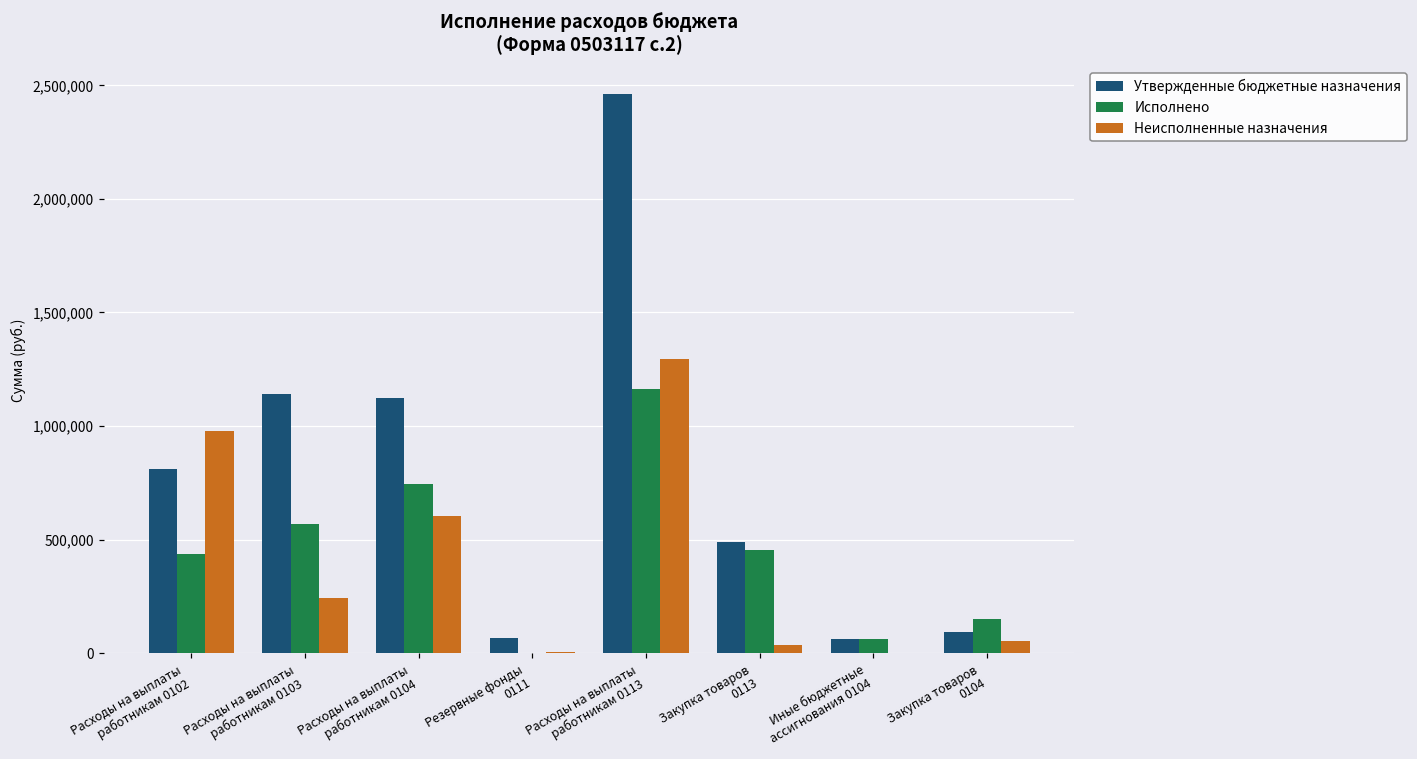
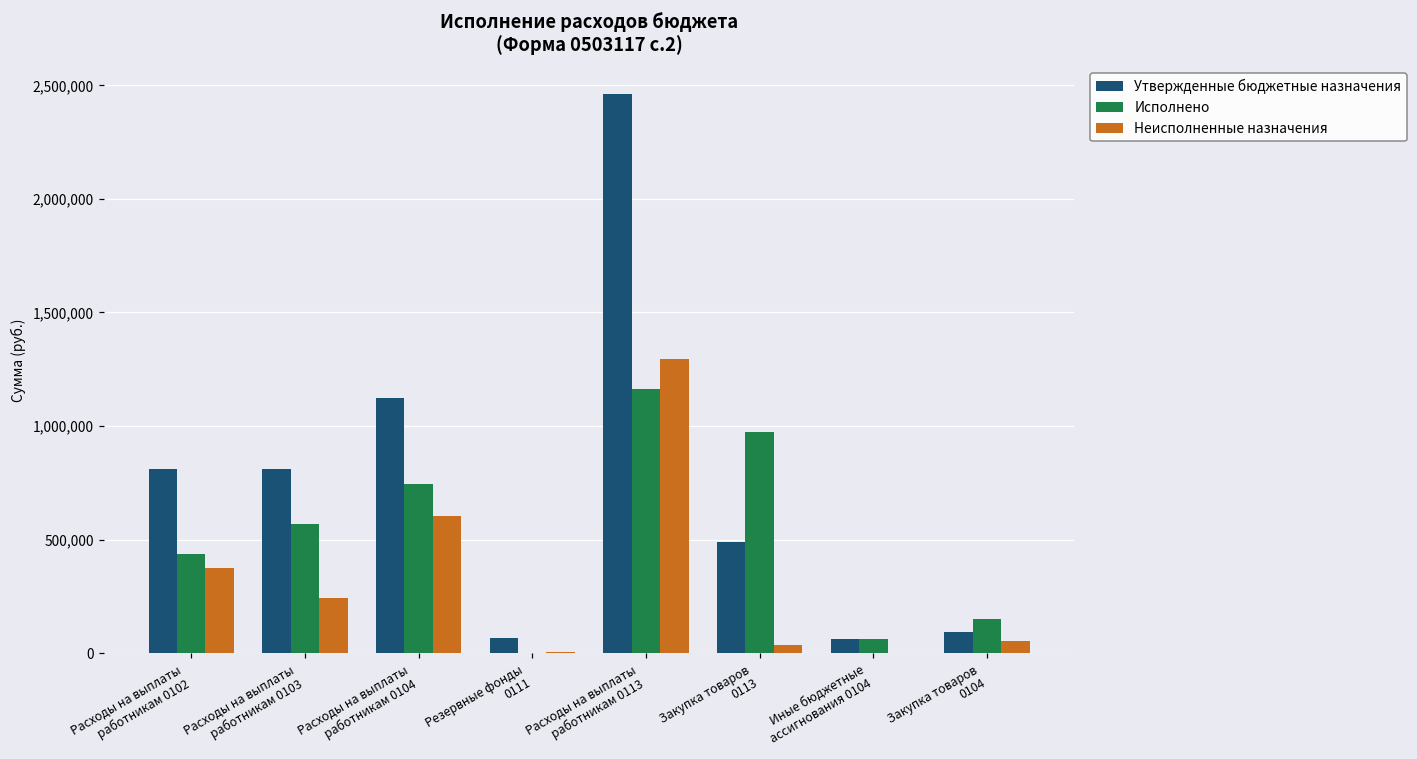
  {
    "Утвержденные бюджетные назначения": {
      "Расходы на выплаты работникам 0102": "810,000",
-     "Расходы на выплаты работникам 0103": "1,140,000",
+     "Расходы на выплаты работникам 0103": "810,000",
      "Расходы на выплаты работникам 0104": "1,130,000",
      "Резервные фонды 0111": "70,000",
      "Расходы на выплаты работникам 0113": "2,460,000",
      "Закупка товаров 0113": "490,000",
      "Иные бюджетные ассигнования 0104": "60,000",
      "Закупка товаров 0104": "90,000"
    },
    "Исполнено": {
      "Расходы на выплаты работникам 0102": "440,000",
      "Расходы на выплаты работникам 0103": "570,000",
      "Расходы на выплаты работникам 0104": "750,000",
      "Резервные фонды 0111": "0",
      "Расходы на выплаты работникам 0113": "1,160,000",
-     "Закупка товаров 0113": "450,000",
+     "Закупка товаров 0113": "970,000",
      "Иные бюджетные ассигнования 0104": "60,000",
      "Закупка товаров 0104": "150,000"
    },
    "Неисполненные назначения": {
-     "Расходы на выплаты работникам 0102": "980,000",
+     "Расходы на выплаты работникам 0102": "380,000",
      "Расходы на выплаты работникам 0103": "250,000",
      "Расходы на выплаты работникам 0104": "610,000",
      "Расходы на выплаты работникам 0113": "1,300,000",
      "Закупка товаров 0113": "40,000",
      "Иные бюджетные ассигнования 0104": "0",
      "Закупка товаров 0104": "50,000"
    }
  }
